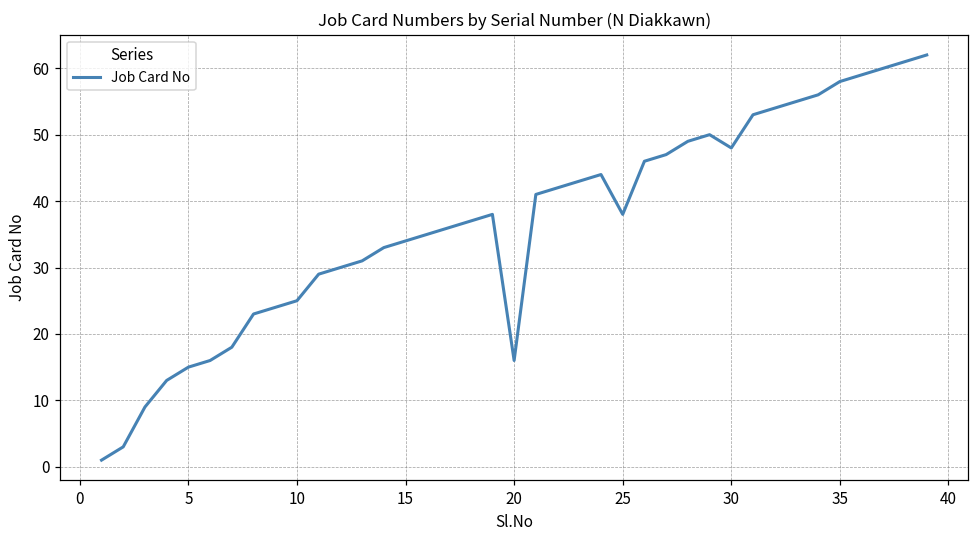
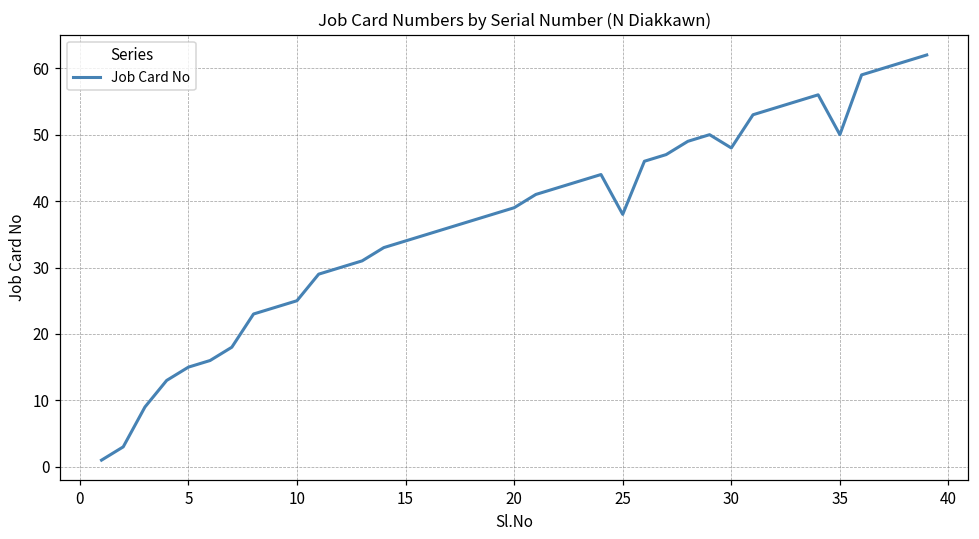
  {
    "5": 15,
    "10": 25,
    "15": 34,
-   "20": 16,
+   "20": 39,
    "25": 38,
    "30": 48,
-   "35": 58
+   "35": 50
  }
